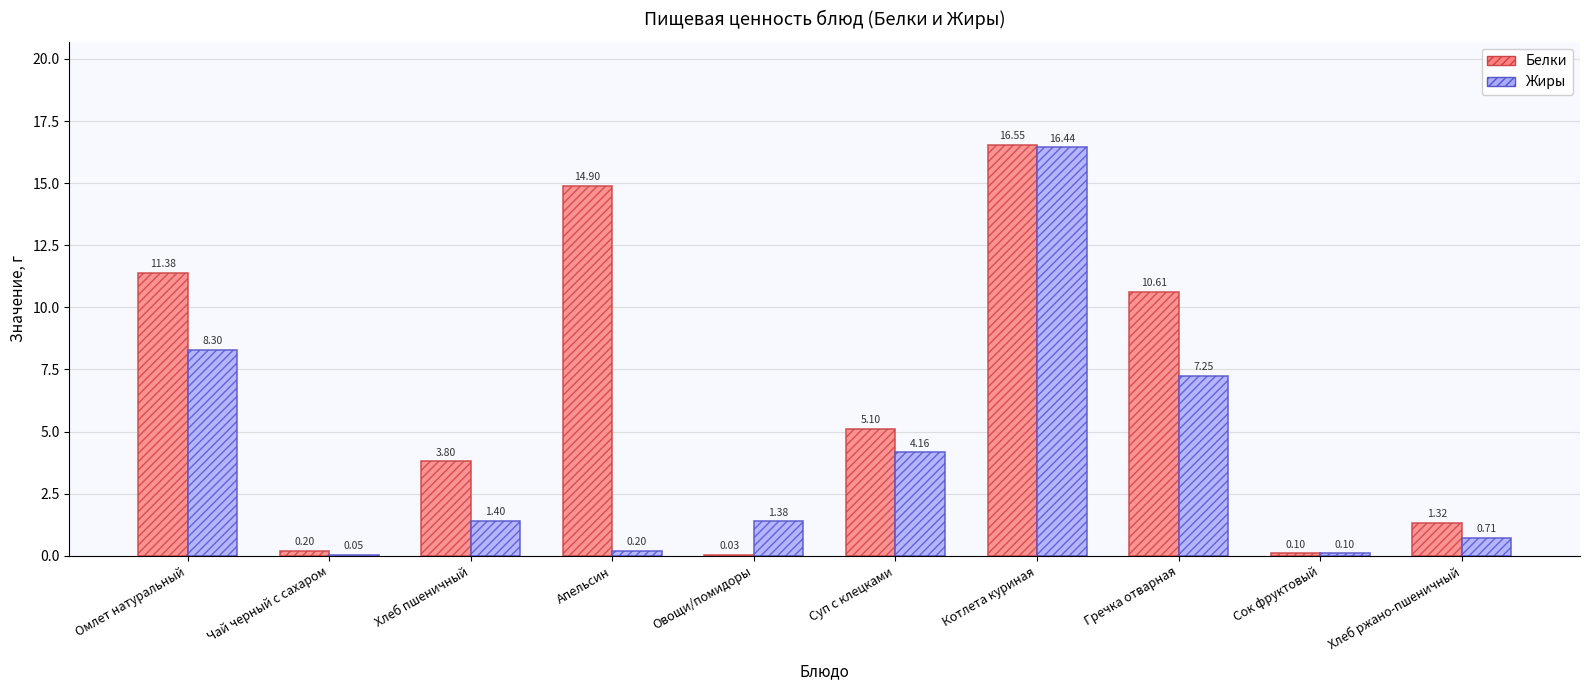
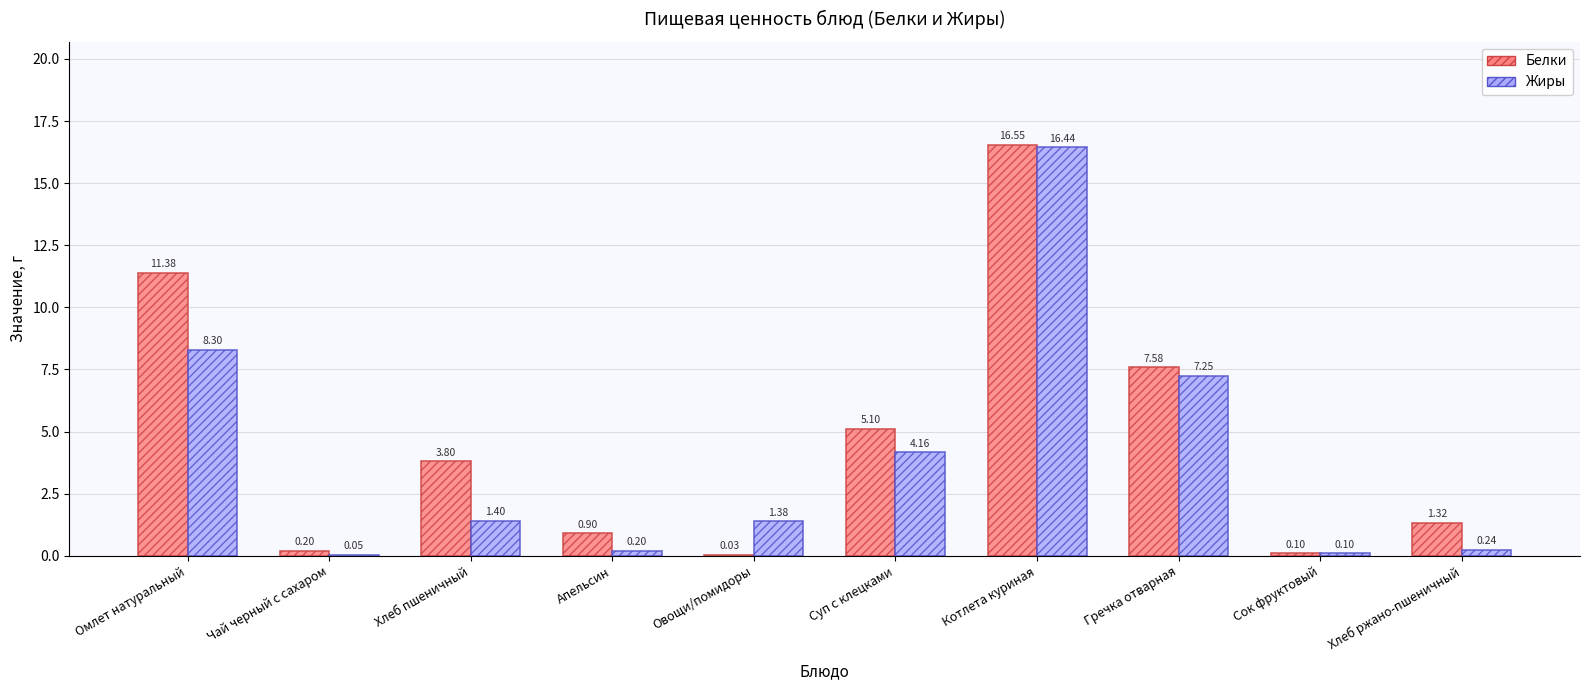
  {
    "Белки": {
      "Омлет натуральный": 11.38,
      "Чай черный с сахаром": 0.20,
      "Хлеб пшеничный": 3.80,
-     "Апельсин": 14.90,
+     "Апельсин": 0.90,
      "Овощи/помидоры": 0.03,
      "Суп с клецками": 5.10,
      "Котлета куриная": 16.55,
-     "Гречка отварная": 10.61,
+     "Гречка отварная": 7.58,
      "Сок фруктовый": 0.10,
      "Хлеб ржано-пшеничный": 1.32
    },
    "Жиры": {
      "Омлет натуральный": 8.30,
      "Чай черный с сахаром": 0.05,
      "Хлеб пшеничный": 1.40,
      "Апельсин": 0.20,
      "Овощи/помидоры": 1.38,
      "Суп с клецками": 4.16,
      "Котлета куриная": 16.44,
      "Гречка отварная": 7.25,
      "Сок фруктовый": 0.10,
-     "Хлеб ржано-пшеничный": 0.71
+     "Хлеб ржано-пшеничный": 0.24
    }
  }
